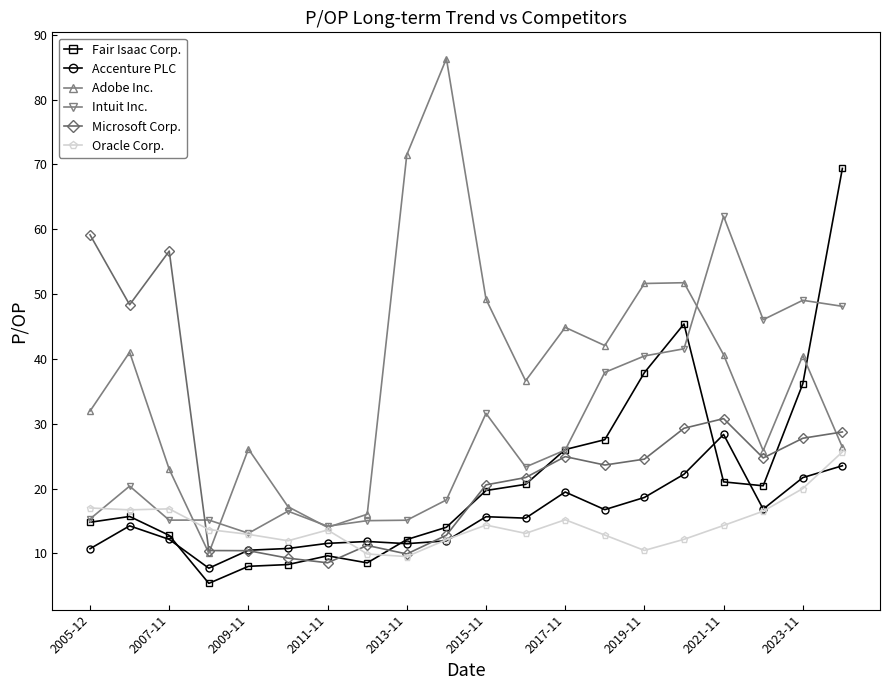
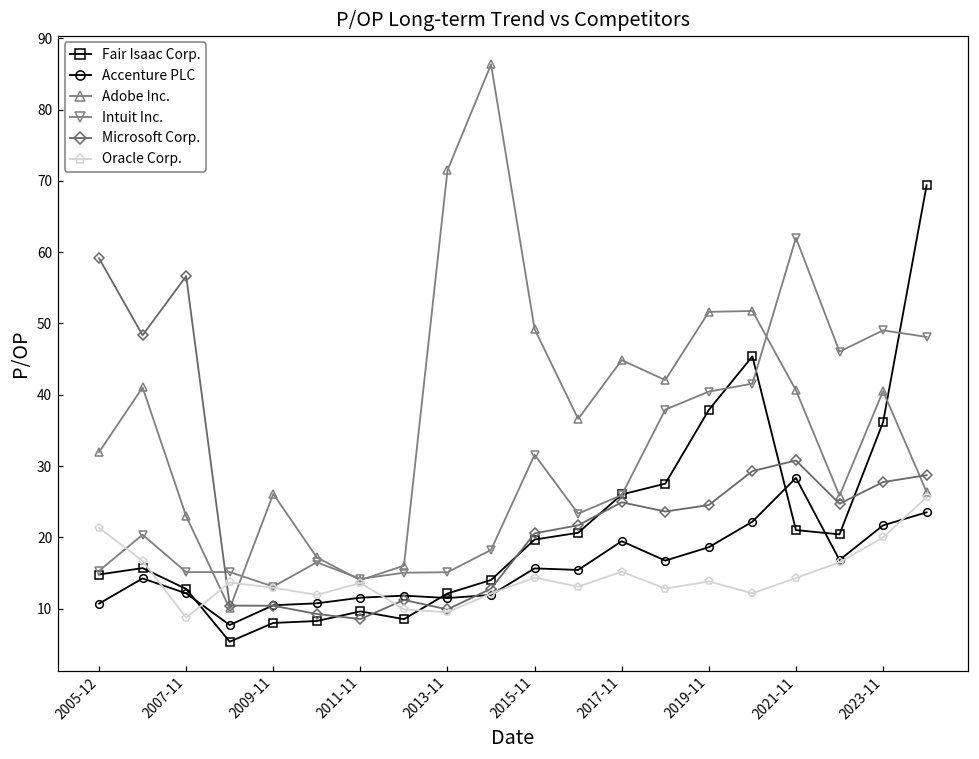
  {
    "Oracle Corp.": {
-     "2005-12": 17,
-     "2007-11": 17,
+     "2005-12": 21,
+     "2007-11": 9,
      "2011-11": 14,
      "2013-11": 10,
      "2015-11": 14,
      "2017-11": 15,
-     "2019-11": 10,
+     "2019-11": 14,
      "2021-11": 14,
      "2023-11": 20
    }
  }
